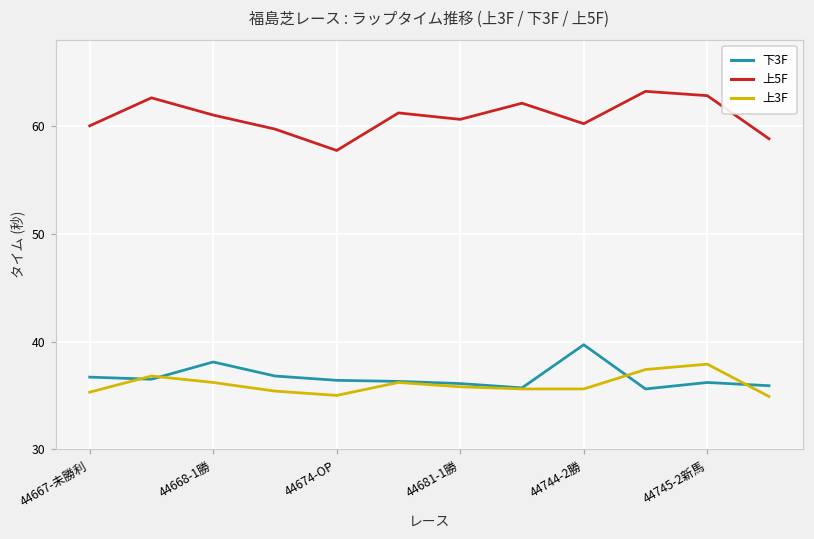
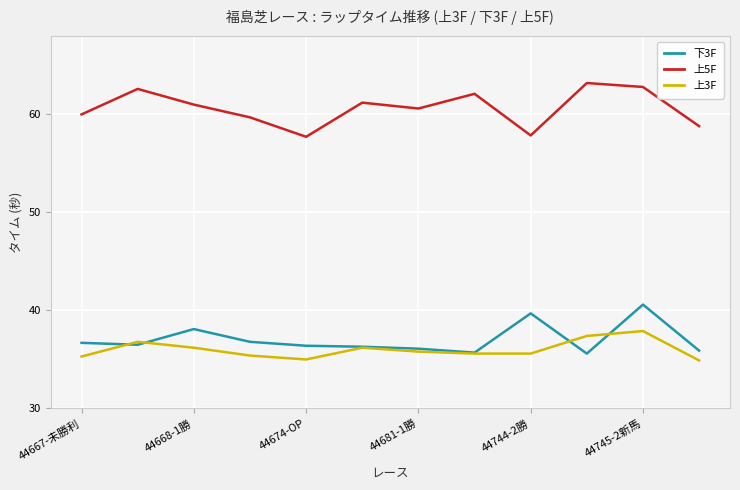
  {
    "下3F": {
      "44667-未勝利": 37,
      "44668-1勝": 38,
      "44674-OP": 36,
      "44681-1勝": 36,
      "44744-2勝": 40,
-     "44745-2新馬": 36
+     "44745-2新馬": 41
    },
    "上5F": {
      "44667-未勝利": 60,
      "44668-1勝": 61,
      "44674-OP": 58,
      "44681-1勝": 61,
-     "44744-2勝": 60,
+     "44744-2勝": 58,
      "44745-2新馬": 63
    },
    "上3F": {
      "44667-未勝利": 35,
      "44668-1勝": 36,
      "44674-OP": 35,
      "44681-1勝": 36,
      "44744-2勝": 36,
      "44745-2新馬": 38
    }
  }
